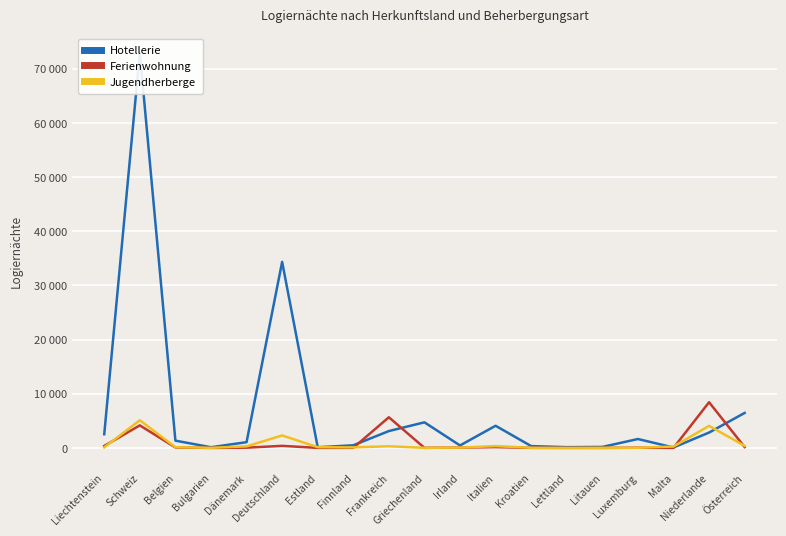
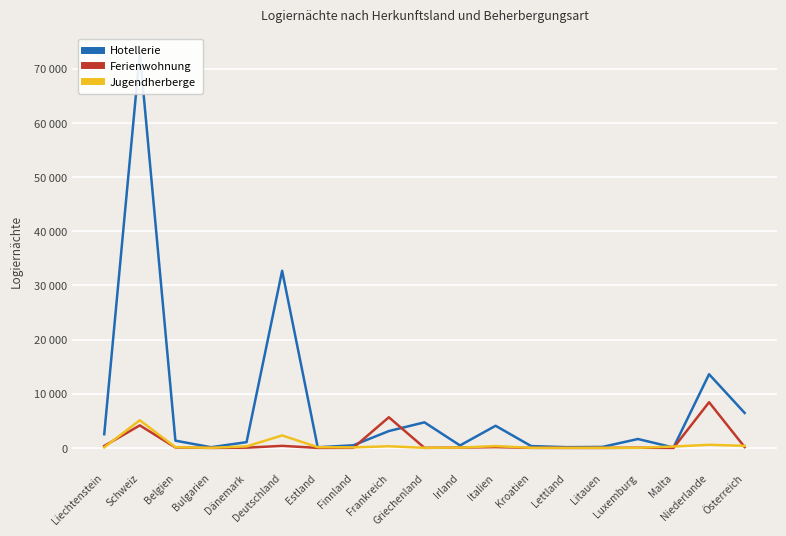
  {
    "Hotellerie": {
      "Liechtenstein": 3000,
      "Belgien": 1000,
      "Dänemark": 1000,
-     "Deutschland": 34000,
+     "Deutschland": 33000,
      "Frankreich": 3000,
      "Griechenland": 5000,
      "Italien": 4000,
      "Luxemburg": 2000,
-     "Niederlande": 3000,
+     "Niederlande": 14000,
      "Österreich": 6000
    },
    "Ferienwohnung": {
      "Schweiz": 4000,
      "Deutschland": 0,
      "Frankreich": 6000,
      "Niederlande": 8000
    },
    "Jugendherberge": {
      "Schweiz": 5000,
      "Deutschland": 2000,
      "Frankreich": 0,
-     "Niederlande": 4000
+     "Niederlande": 1000
    }
  }
